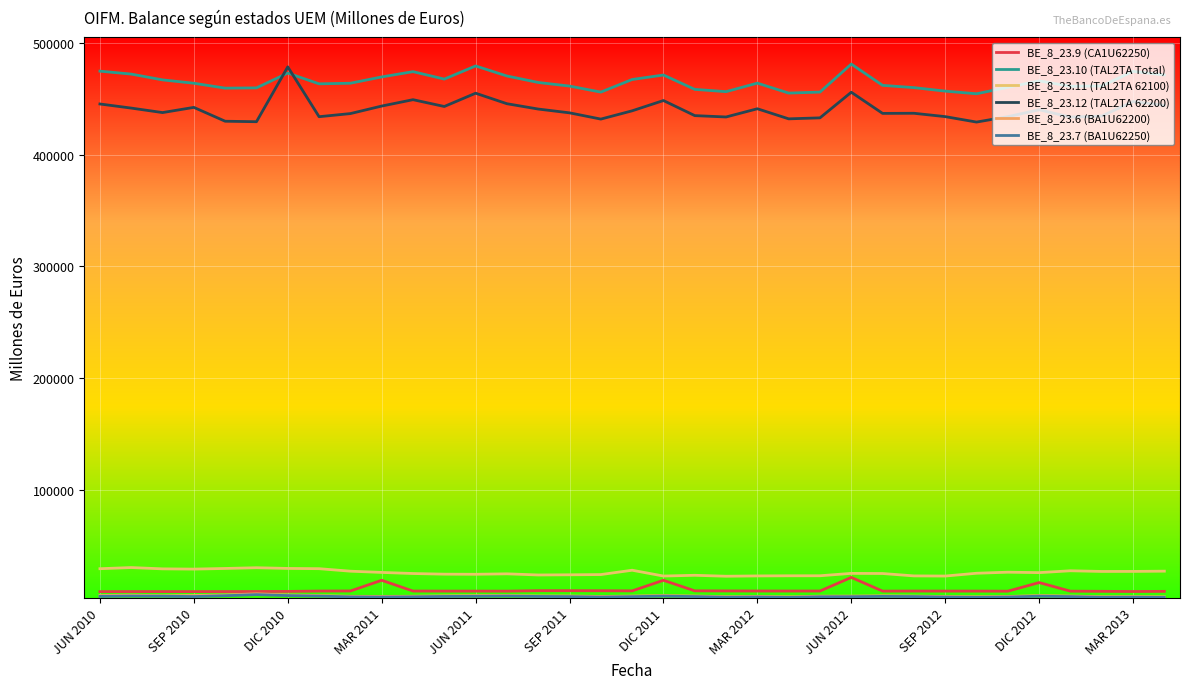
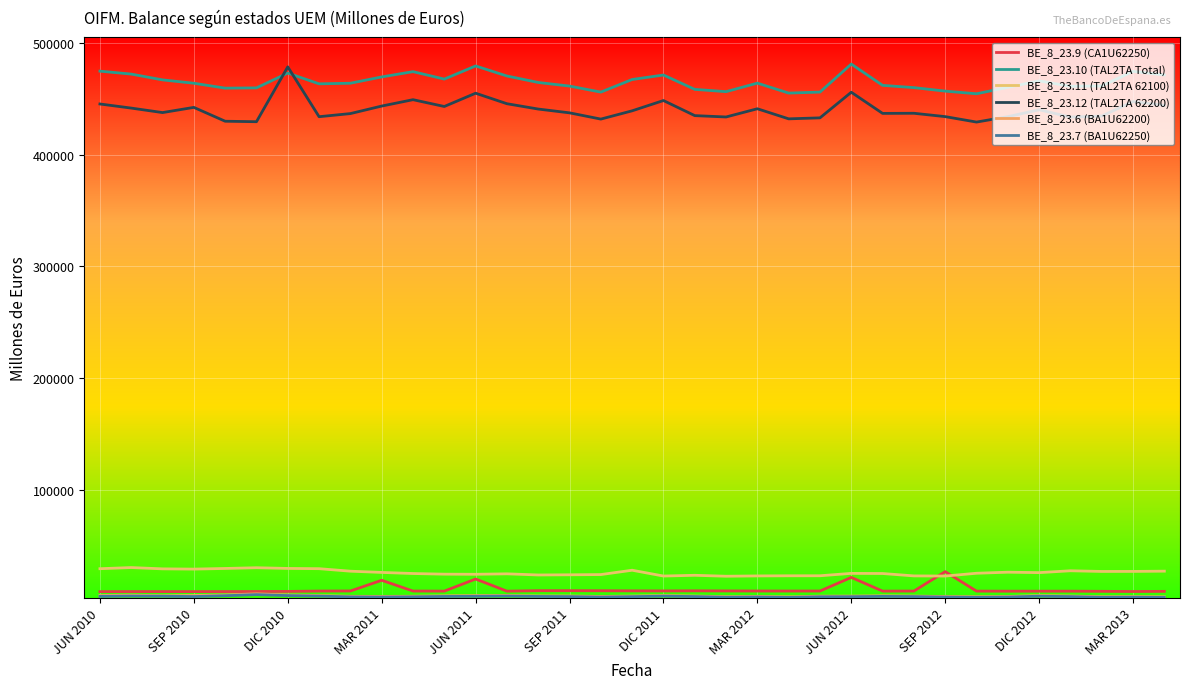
  {
    "BE_8_23.9 (CA1U62250)": {
      "JUN 2010": 9000,
      "SEP 2010": 9000,
      "DIC 2010": 9000,
      "MAR 2011": 19000,
-     "JUN 2011": 9000,
+     "JUN 2011": 20000,
      "SEP 2011": 10000,
-     "DIC 2011": 19000,
+     "DIC 2011": 9000,
      "MAR 2012": 9000,
      "JUN 2012": 22000,
-     "SEP 2012": 9000,
-     "DIC 2012": 17000,
+     "SEP 2012": 27000,
+     "DIC 2012": 9000,
      "MAR 2013": 9000
    },
    "BE_8_23.12 (TAL2TA 62200)": {
      "JUN 2010": 445000,
      "SEP 2010": 442000,
      "DIC 2010": 479000,
      "MAR 2011": 443000,
      "JUN 2011": 455000,
      "SEP 2011": 437000,
      "DIC 2011": 448000,
      "MAR 2012": 441000,
      "JUN 2012": 456000,
      "SEP 2012": 434000
    }
  }
